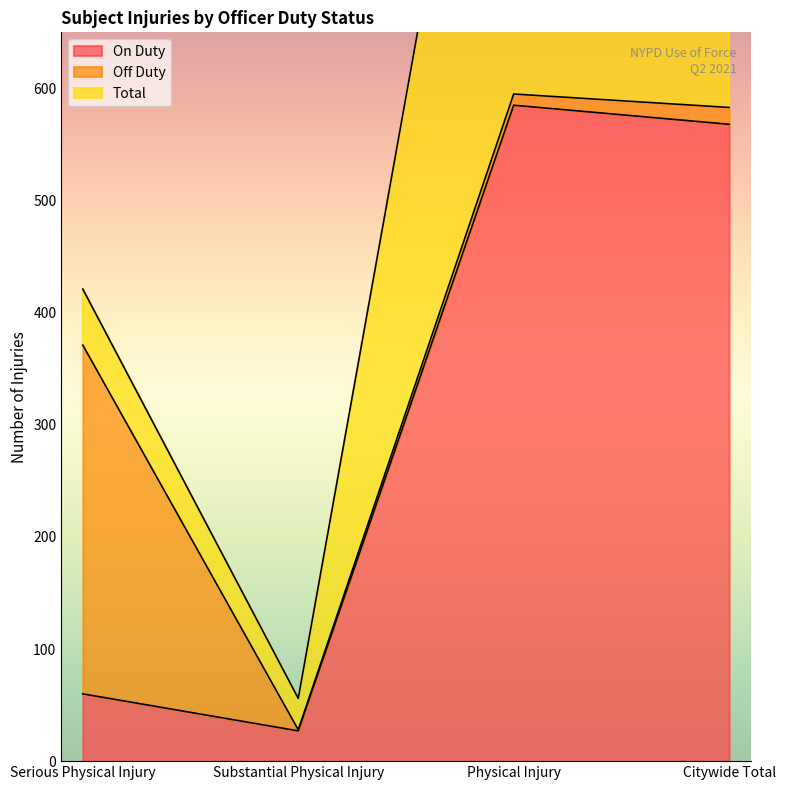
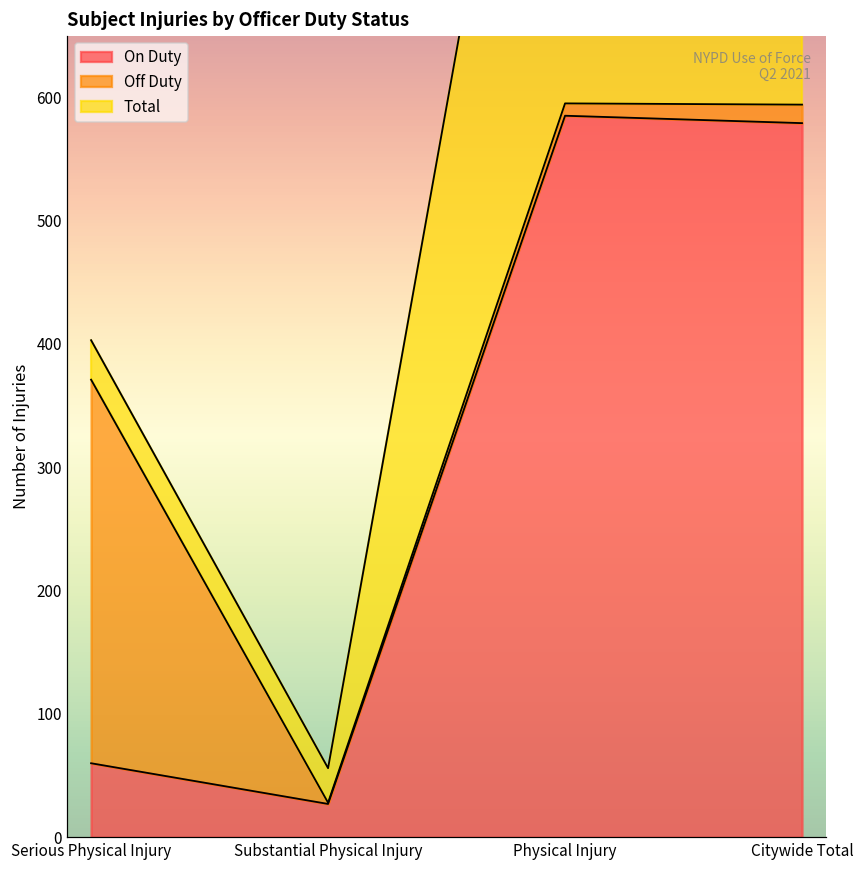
  {
    "On Duty": {
      "Serious Physical Injury": 60,
      "Physical Injury": 585,
-     "Citywide Total": 568
+     "Citywide Total": 579
    },
    "Off Duty": {
      "Serious Physical Injury": 311,
      "Physical Injury": 10,
      "Citywide Total": 15
    },
    "Total": {
-     "Serious Physical Injury": 50,
+     "Serious Physical Injury": 32,
      "Substantial Physical Injury": 28
    }
  }
